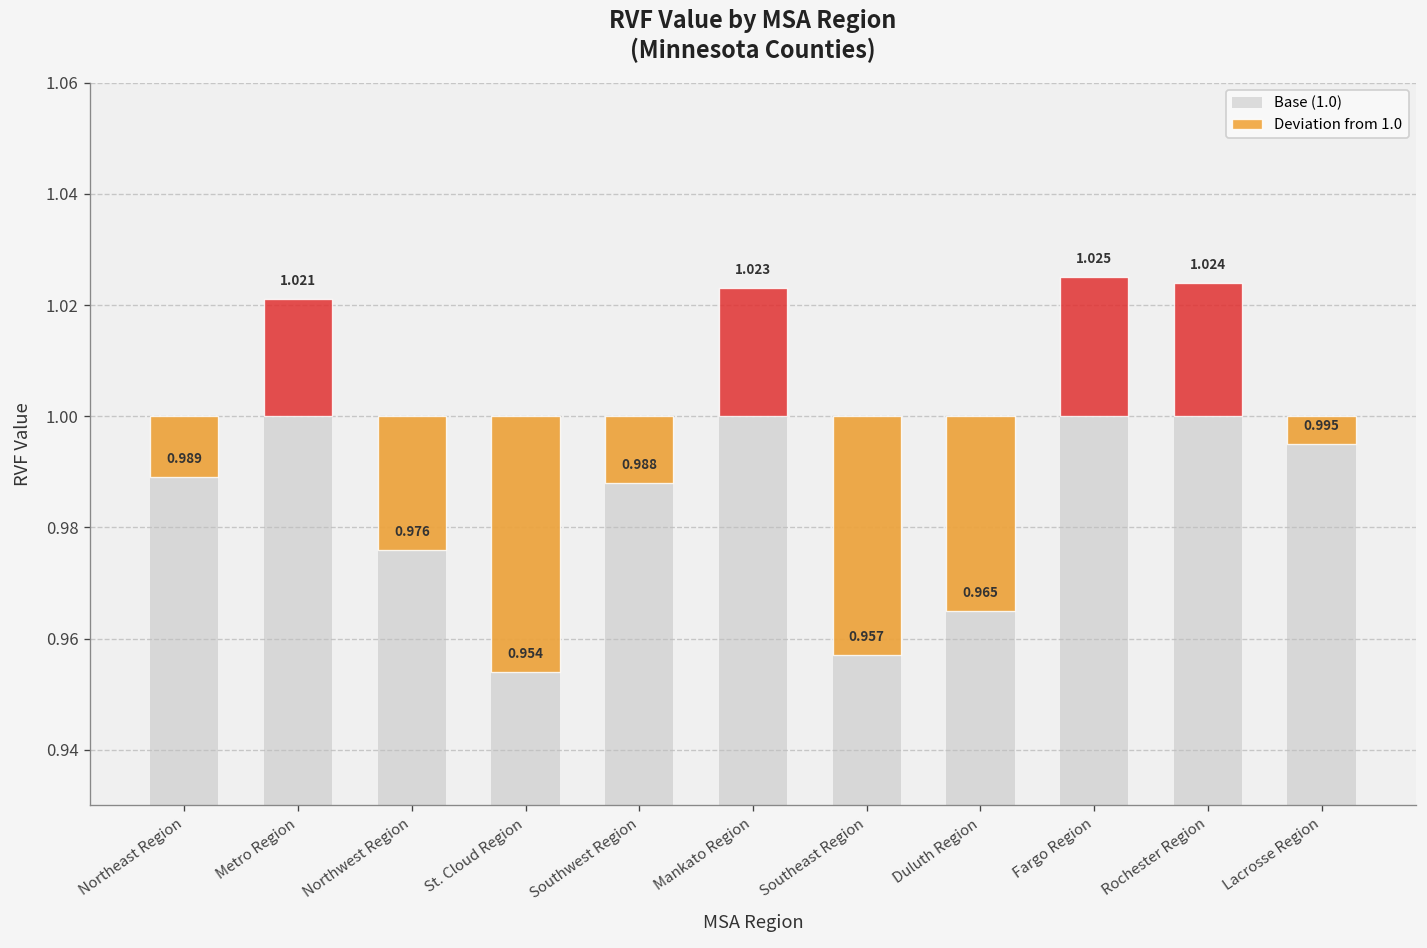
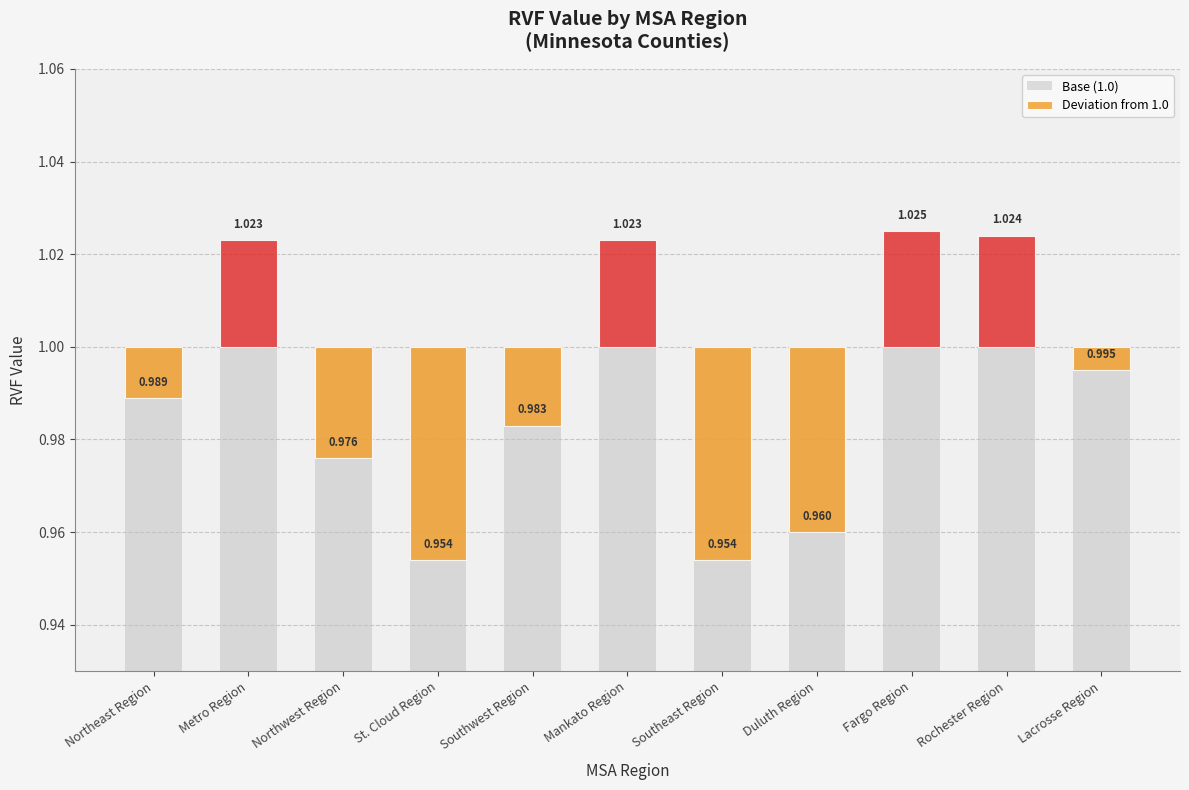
  {
    "Base (1.0)": {
      "Northeast Region": 1.000,
      "Metro Region": 1.000,
      "Northwest Region": 1.000,
      "St. Cloud Region": 1.000,
      "Southwest Region": 1.000,
      "Mankato Region": 1.000,
      "Southeast Region": 1.000,
      "Duluth Region": 1.000,
      "Fargo Region": 1.000,
      "Rochester Region": 1.000,
      "Lacrosse Region": 1.000
    },
    "Deviation from 1.0": {
-     "Metro Region": 1.021,
-     "Southwest Region": 0.988,
-     "Southeast Region": 0.957,
-     "Duluth Region": 0.965
+     "Metro Region": 1.023,
+     "Southwest Region": 0.983,
+     "Southeast Region": 0.954,
+     "Duluth Region": 0.960
    }
  }
